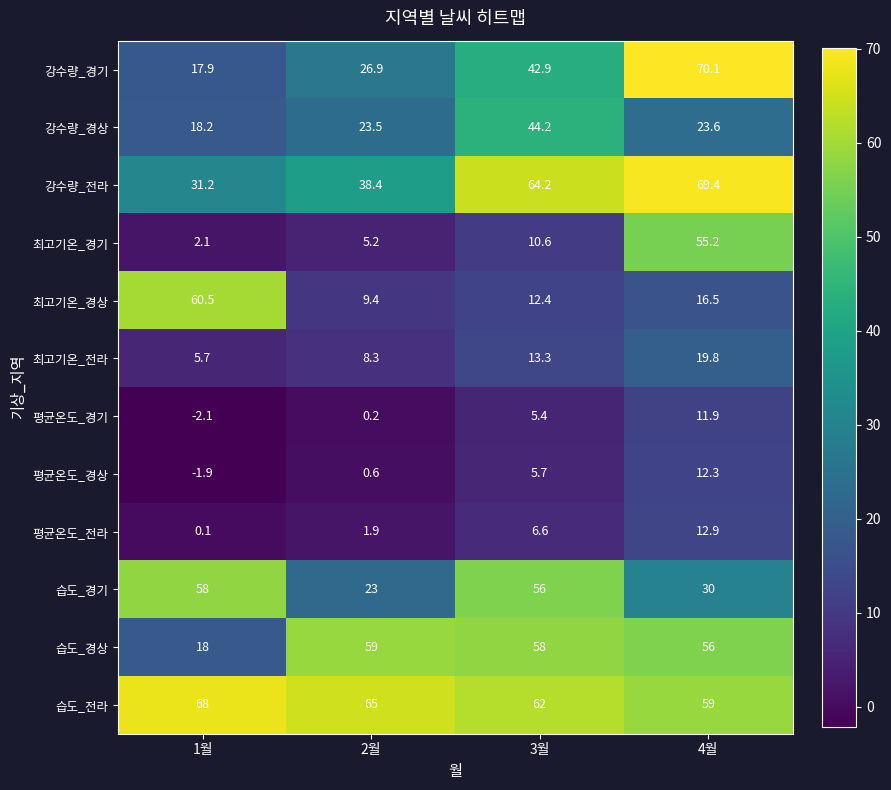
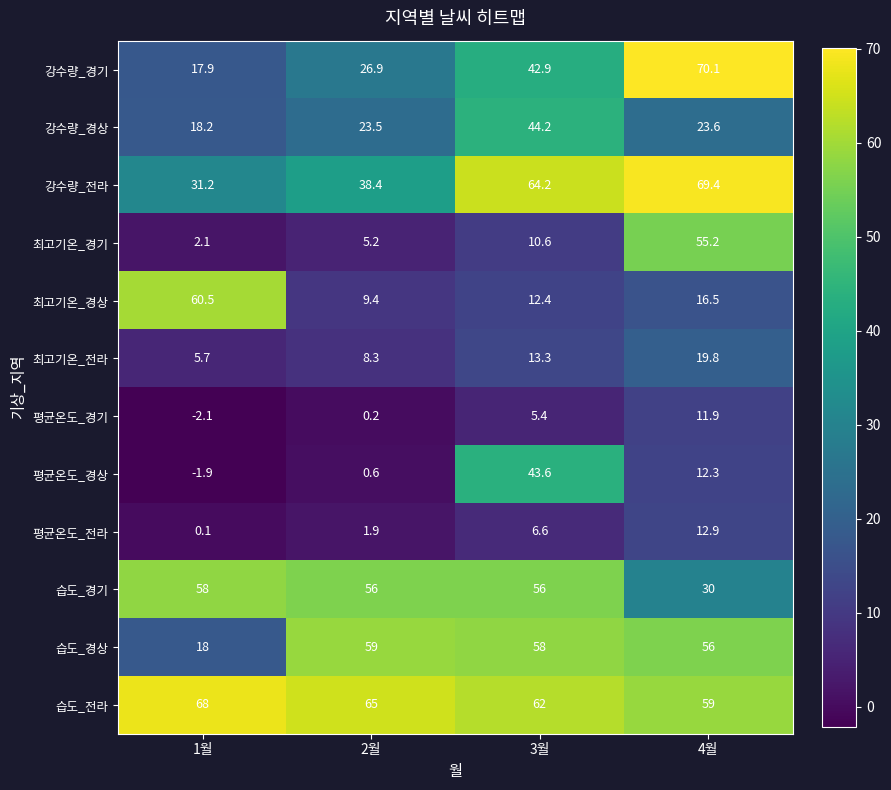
  {
    "강수량_경기": {
      "1월": 17.9,
      "2월": 26.9,
      "3월": 42.9,
      "4월": 70.1
    },
    "강수량_경상": {
      "1월": 18.2,
      "2월": 23.5,
      "3월": 44.2,
      "4월": 23.6
    },
    "강수량_전라": {
      "1월": 31.2,
      "2월": 38.4,
      "3월": 64.2,
      "4월": 69.4
    },
    "최고기온_경기": {
      "1월": 2.1,
      "2월": 5.2,
      "3월": 10.6,
      "4월": 55.2
    },
    "최고기온_경상": {
      "1월": 60.5,
      "2월": 9.4,
      "3월": 12.4,
      "4월": 16.5
    },
    "최고기온_전라": {
      "1월": 5.7,
      "2월": 8.3,
      "3월": 13.3,
      "4월": 19.8
    },
    "평균온도_경기": {
      "1월": -2.1,
      "2월": 0.2,
      "3월": 5.4,
      "4월": 11.9
    },
    "평균온도_경상": {
      "1월": -1.9,
      "2월": 0.6,
-     "3월": 5.7,
+     "3월": 43.6,
      "4월": 12.3
    },
    "평균온도_전라": {
      "1월": 0.1,
      "2월": 1.9,
      "3월": 6.6,
      "4월": 12.9
    },
    "습도_경기": {
      "1월": 58,
-     "2월": 23,
+     "2월": 56,
      "3월": 56,
      "4월": 30
    },
    "습도_경상": {
      "1월": 18,
      "2월": 59,
      "3월": 58,
      "4월": 56
    },
    "습도_전라": {
      "1월": 68,
      "2월": 65,
      "3월": 62,
      "4월": 59
    }
  }
